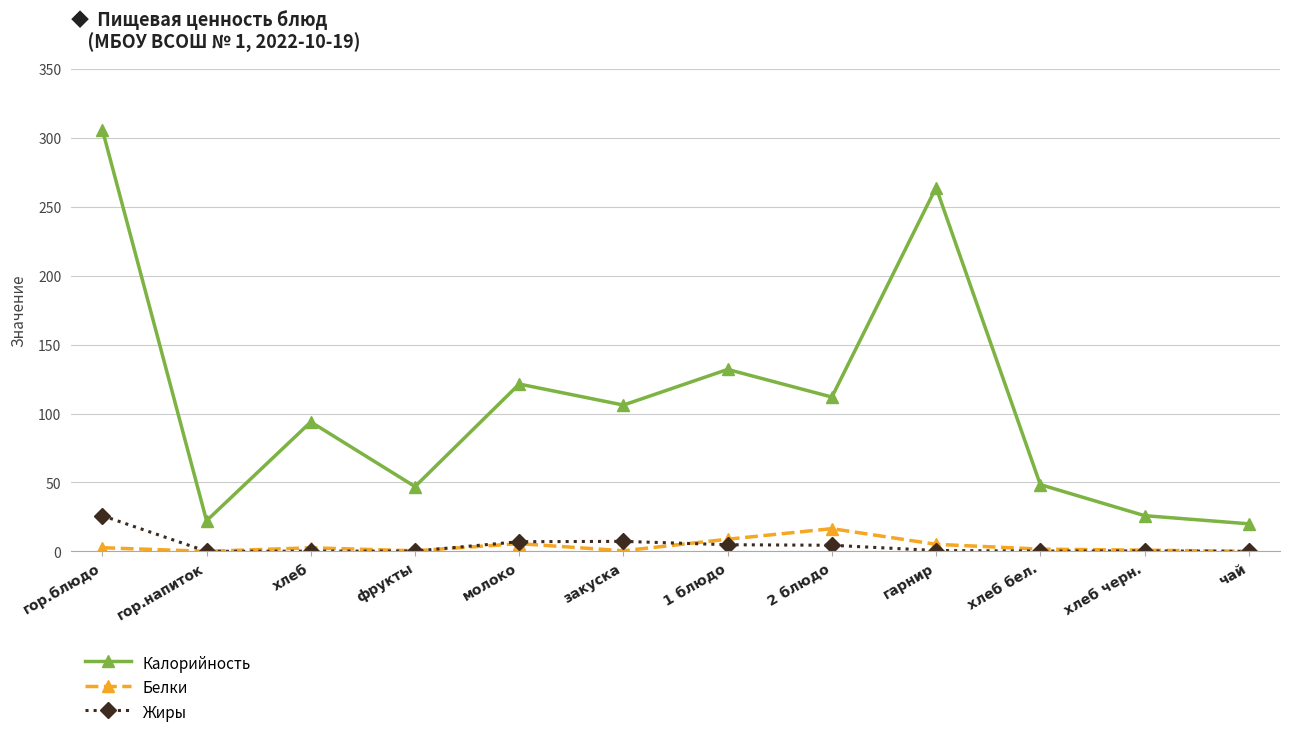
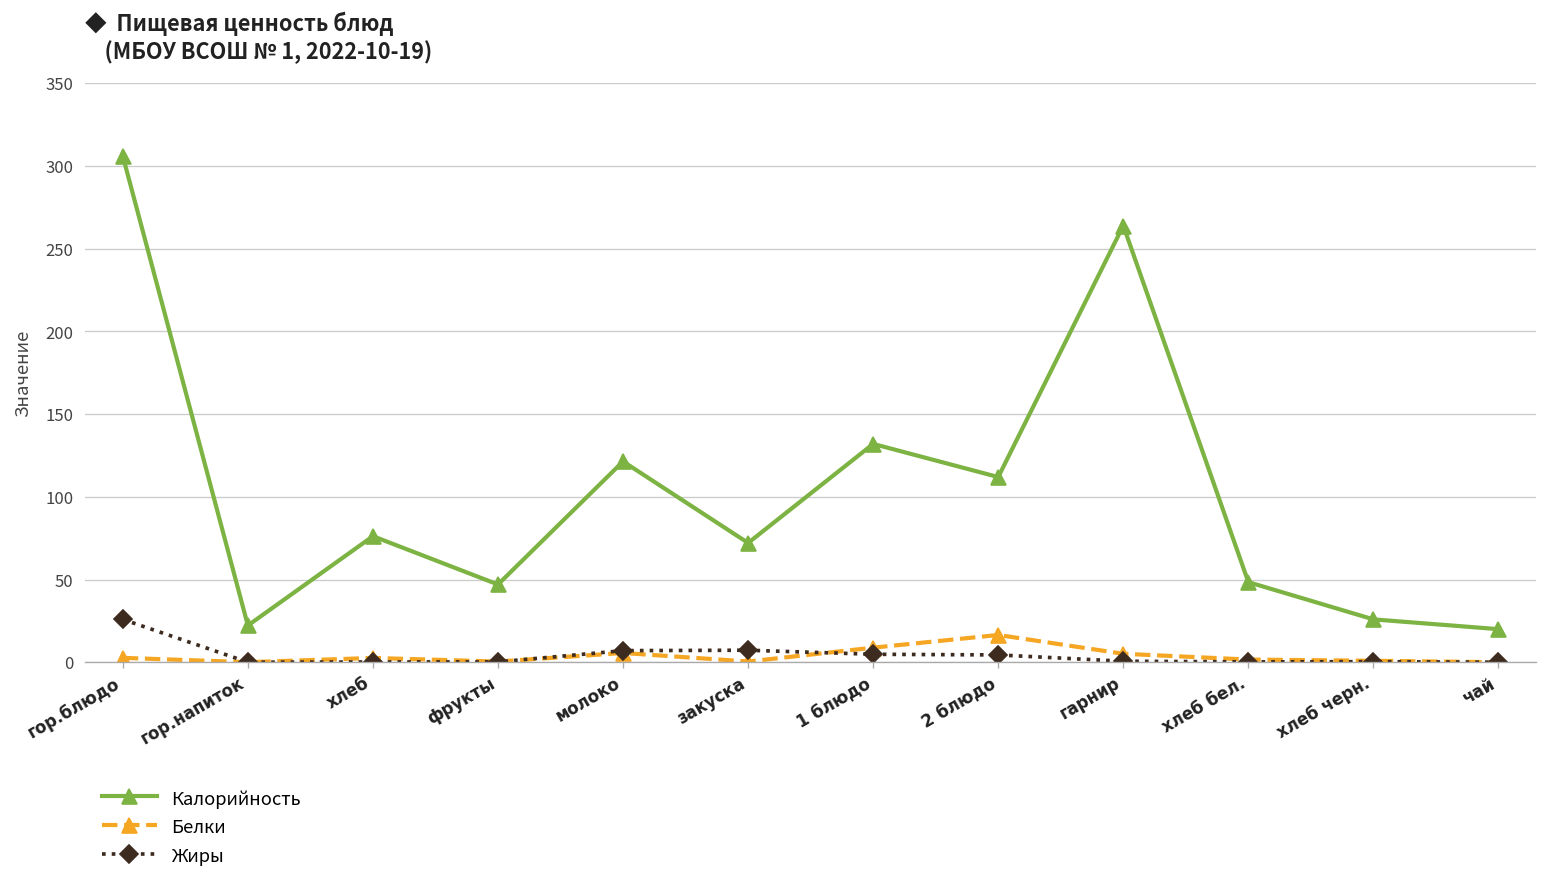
  {
    "Калорийность": {
      "гор.блюдо": 306,
      "гор.напиток": 22,
-     "хлеб": 94,
+     "хлеб": 76,
      "фрукты": 47,
      "молоко": 121,
-     "закуска": 106,
+     "закуска": 72,
      "1 блюдо": 132,
      "2 блюдо": 112,
      "гарнир": 264,
      "хлеб бел.": 48,
      "хлеб черн.": 26,
      "чай": 20
    },
    "Белки": {
      "гор.блюдо": 3,
      "хлеб": 3,
      "закуска": 0,
      "1 блюдо": 9,
      "2 блюдо": 16,
      "гарнир": 5
    },
    "Жиры": {
      "гор.блюдо": 26,
      "хлеб": 0,
      "закуска": 7,
      "1 блюдо": 5,
      "2 блюдо": 4,
      "гарнир": 1
    }
  }
